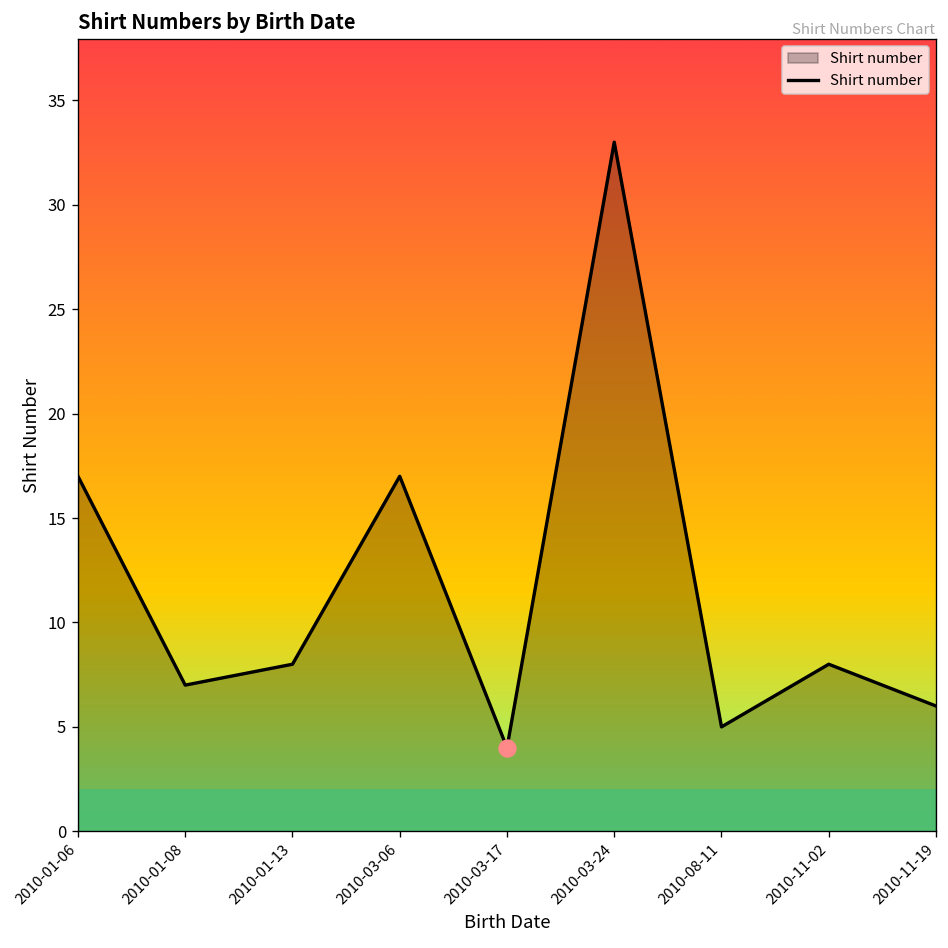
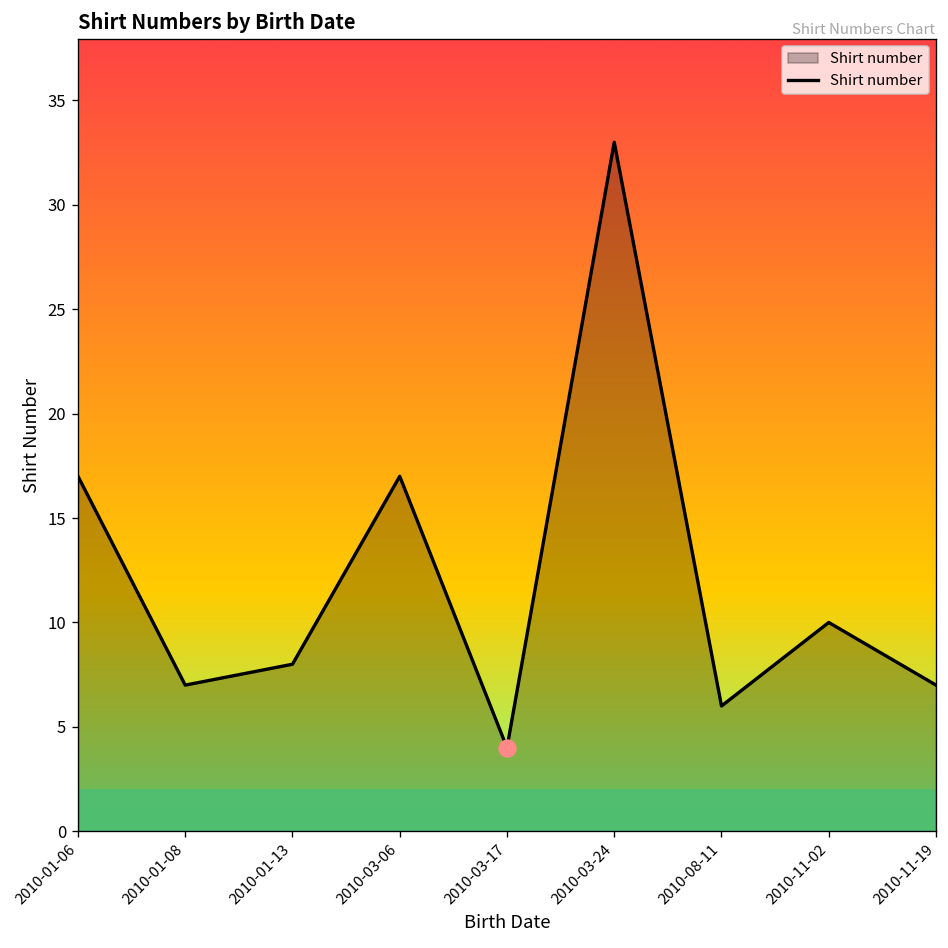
  {
    "Shirt number": {
      "2010-01-06": 17,
      "2010-01-08": 7,
      "2010-01-13": 8,
      "2010-03-06": 17,
      "2010-03-24": 33,
-     "2010-08-11": 5,
-     "2010-11-02": 8,
-     "2010-11-19": 6
+     "2010-08-11": 6,
+     "2010-11-02": 10,
+     "2010-11-19": 7
    }
  }
